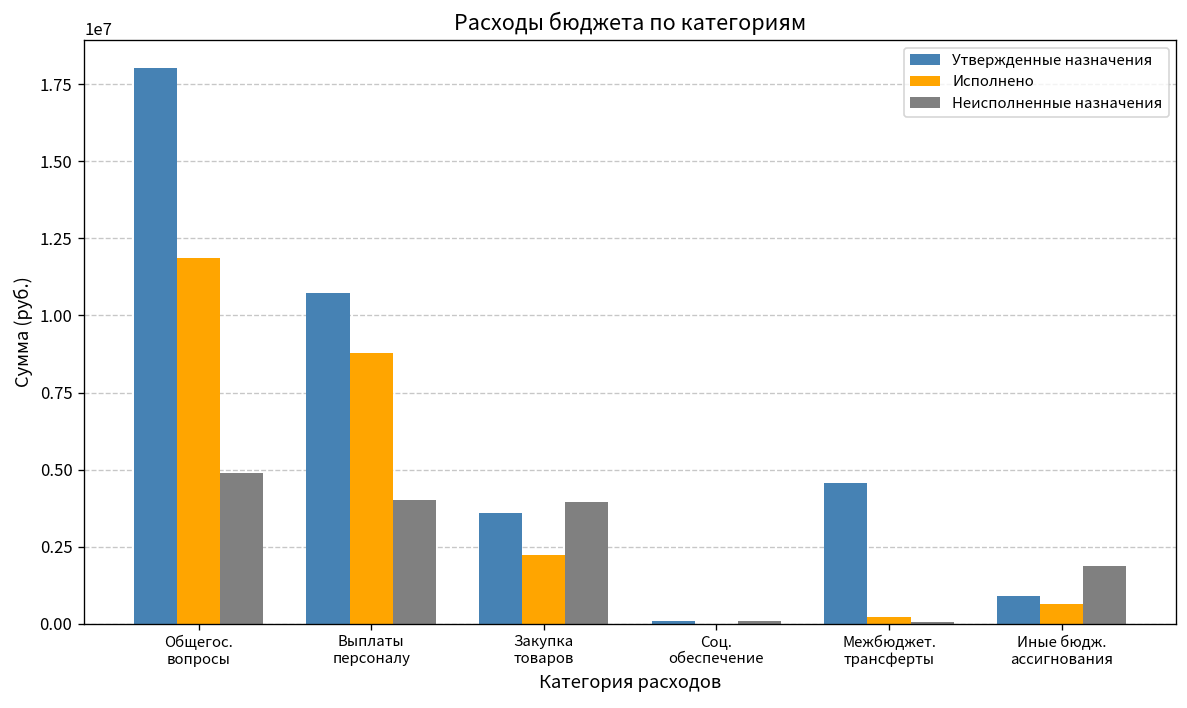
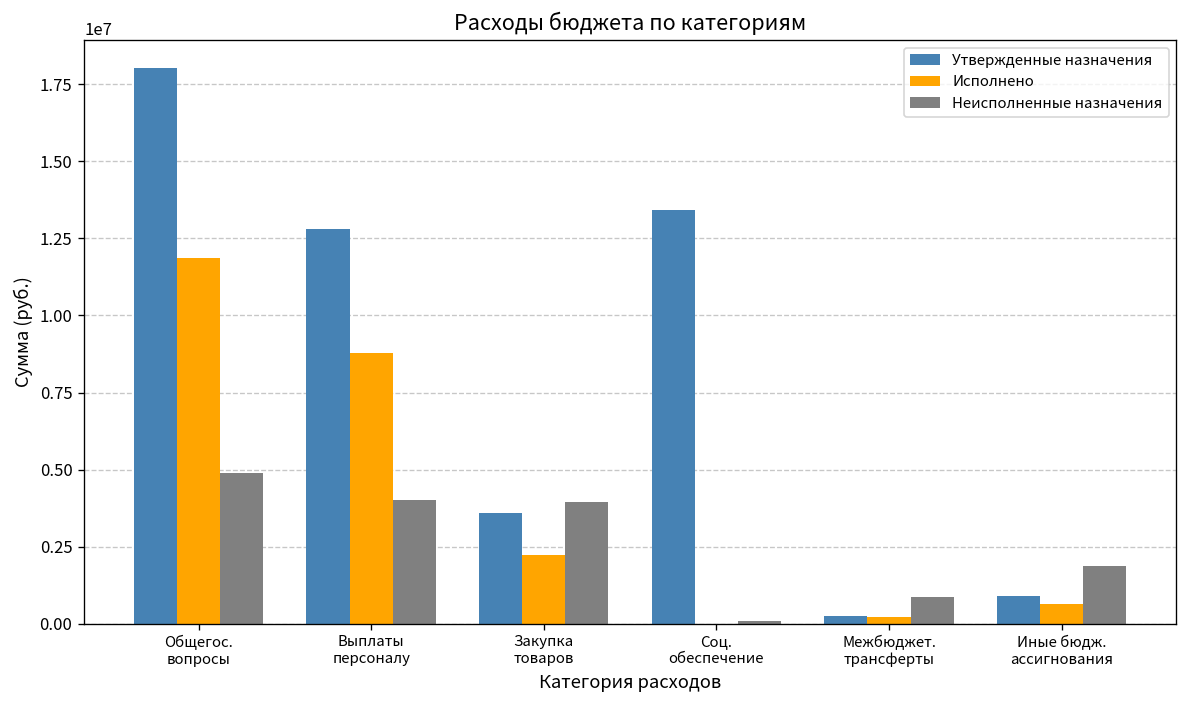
  {
    "Утвержденные назначения": {
      "Общегос. вопросы": 18000000,
-     "Выплаты персоналу": 10700000,
+     "Выплаты персоналу": 12800000,
      "Закупка товаров": 3600000,
-     "Соц. обеспечение": 100000,
-     "Межбюджет. трансферты": 4600000,
+     "Соц. обеспечение": 13400000,
+     "Межбюджет. трансферты": 300000,
      "Иные бюдж. ассигнования": 900000
    },
    "Исполнено": {
      "Общегос. вопросы": 11900000,
      "Выплаты персоналу": 8800000,
      "Закупка товаров": 2200000,
      "Межбюджет. трансферты": 200000,
      "Иные бюдж. ассигнования": 600000
    },
    "Неисполненные назначения": {
      "Общегос. вопросы": 4900000,
      "Выплаты персоналу": 4000000,
      "Закупка товаров": 4000000,
-     "Межбюджет. трансферты": 0,
+     "Межбюджет. трансферты": 900000,
      "Иные бюдж. ассигнования": 1900000
    }
  }
